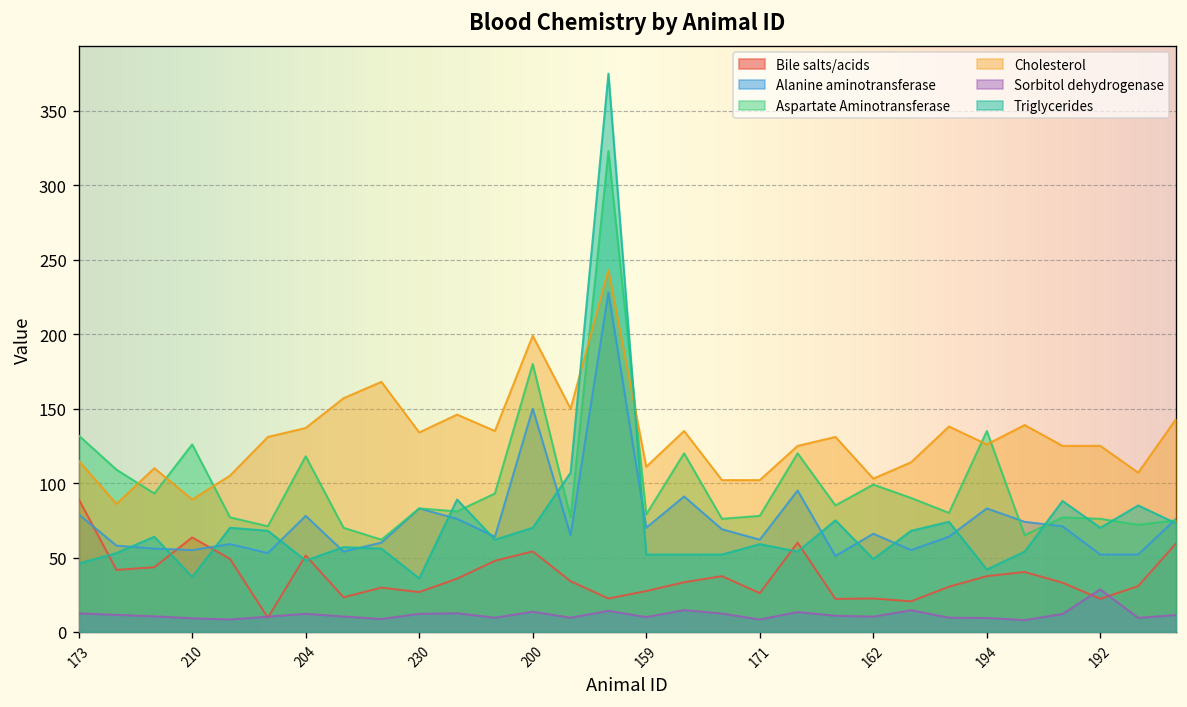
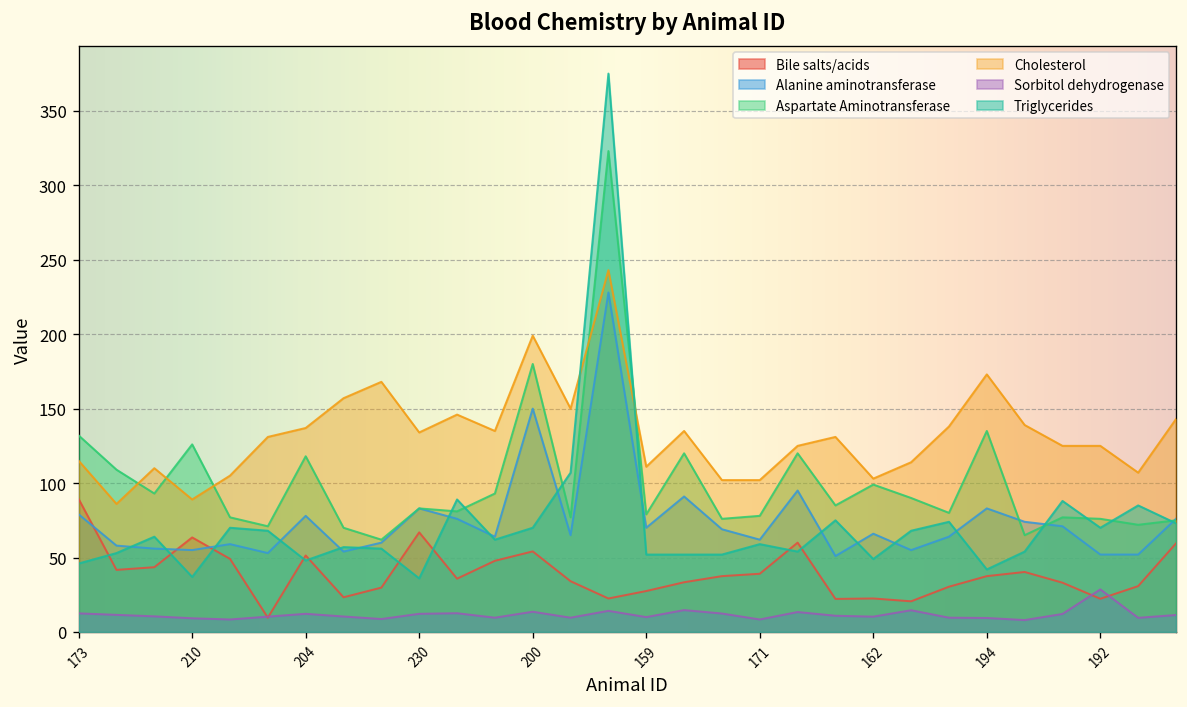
  {
    "Bile salts/acids": {
      "173": 89,
      "210": 64,
      "204": 51,
-     "230": 27,
+     "230": 67,
      "200": 54,
      "159": 28,
-     "171": 26,
+     "171": 39,
      "162": 23,
      "194": 38,
      "192": 22
    },
    "Cholesterol": {
      "173": 115,
      "210": 89,
      "204": 137,
      "230": 134,
      "200": 199,
      "159": 111,
      "171": 102,
      "162": 103,
-     "194": 126,
+     "194": 173,
      "192": 125
    },
    "Sorbitol dehydrogenase": {
      "173": 13,
      "210": 9,
      "204": 12,
      "230": 12,
      "200": 14,
      "159": 10,
      "171": 8,
      "162": 10,
      "194": 9,
      "192": 29
    }
  }
